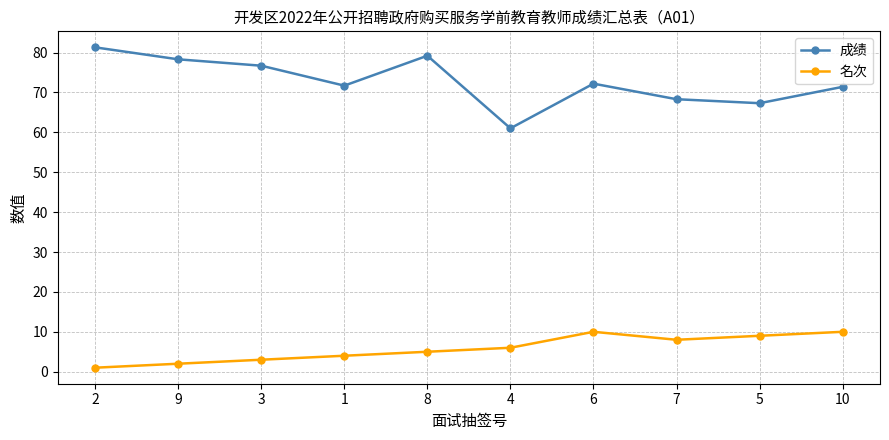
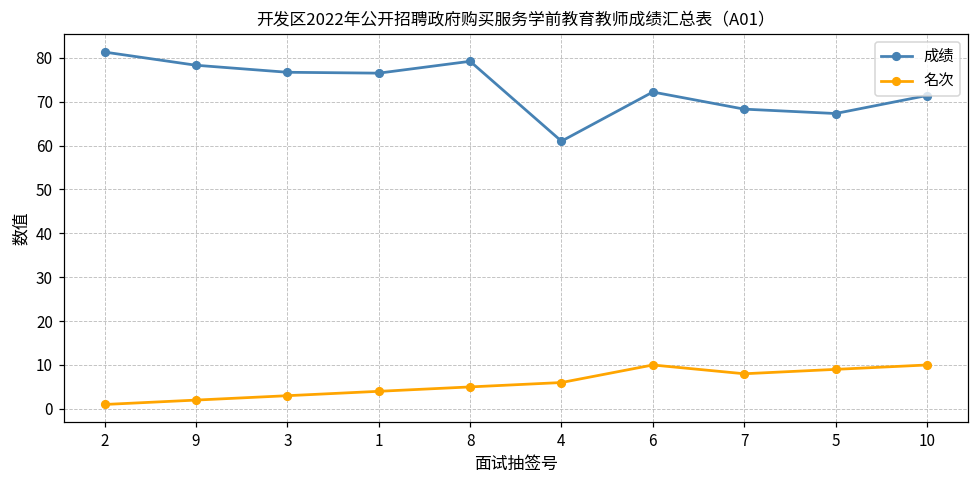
  {
    "成绩": {
      "2": 81,
      "9": 78,
      "3": 77,
-     "1": 72,
+     "1": 77,
      "8": 79,
      "4": 61,
      "6": 72,
      "7": 68,
      "5": 67,
      "10": 71
    },
    "名次": {
      "2": 1,
      "9": 2,
      "3": 3,
      "1": 4,
      "8": 5,
      "4": 6,
      "6": 10,
      "7": 8,
      "5": 9,
      "10": 10
    }
  }
